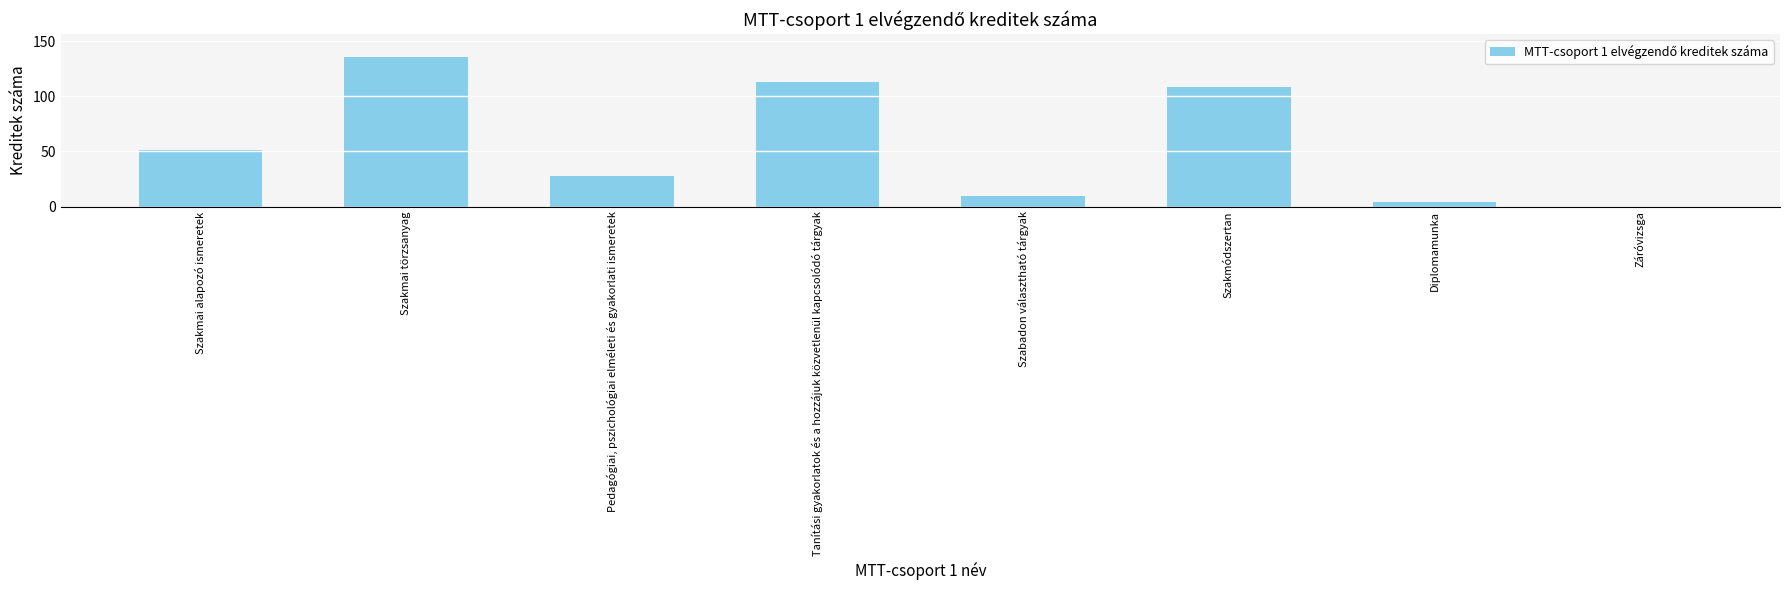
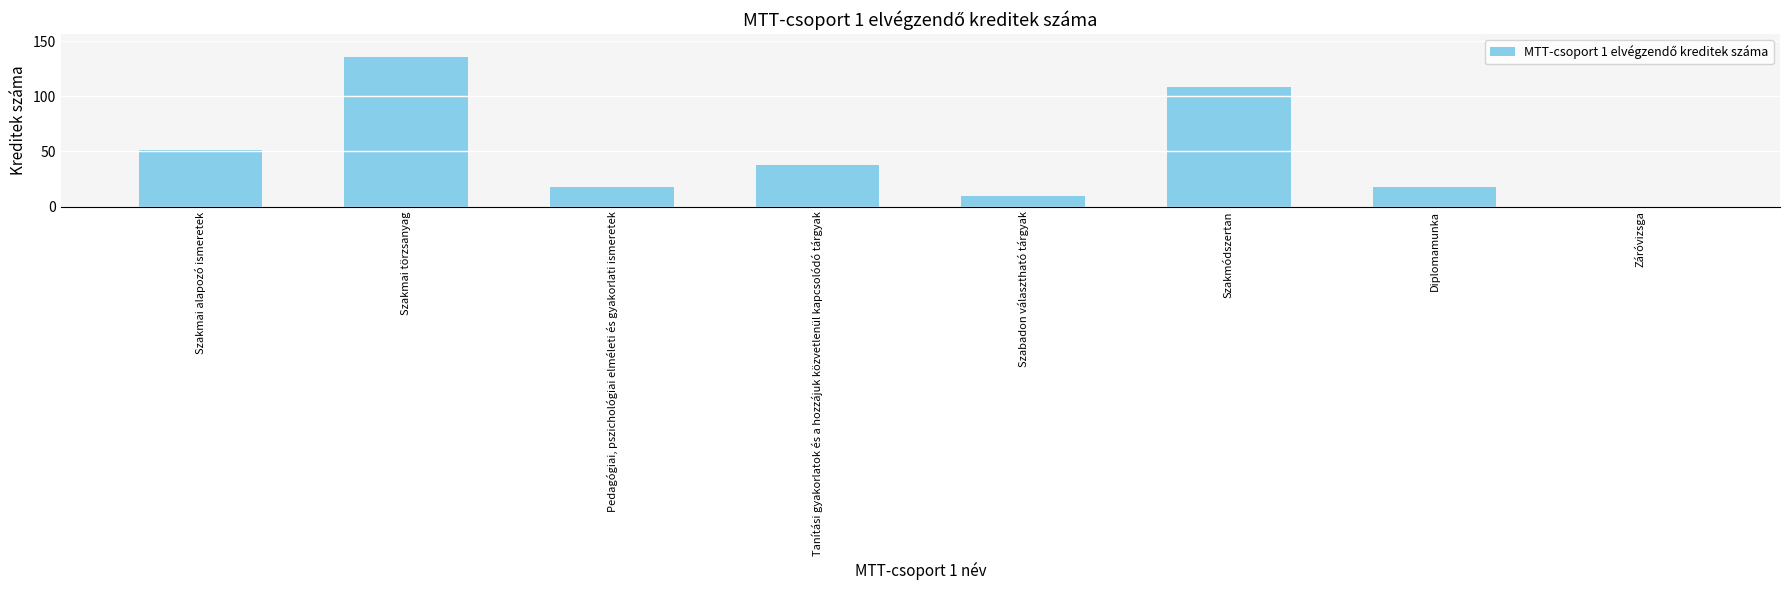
  {
    "Szakmai alapozó ismeretek": 51,
    "Szakmai törzsanyag": 136,
-   "Pedagógiai, pszichológiai elméleti és gyakorlati ismeretek": 28,
-   "Tanítási gyakorlatok és a hozzájuk közvetlenül kapcsolódó tárgyak": 113,
+   "Pedagógiai, pszichológiai elméleti és gyakorlati ismeretek": 18,
+   "Tanítási gyakorlatok és a hozzájuk közvetlenül kapcsolódó tárgyak": 38,
    "Szabadon választható tárgyak": 10,
    "Szakmódszertan": 108,
-   "Diplomamunka": 4,
+   "Diplomamunka": 18,
    "Záróvizsga": 0
  }
